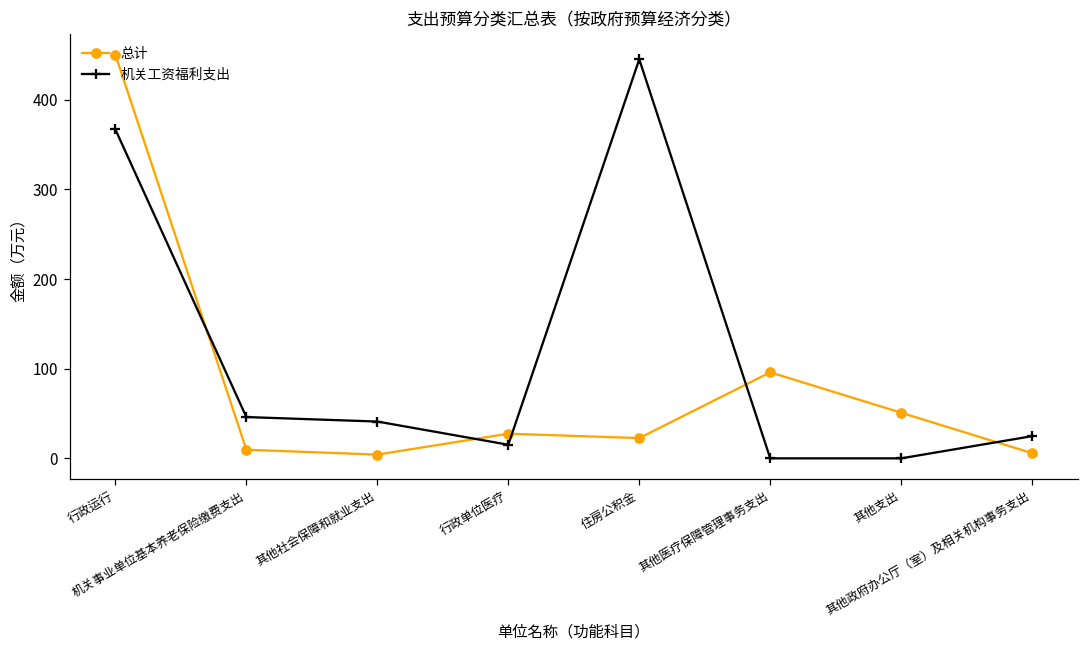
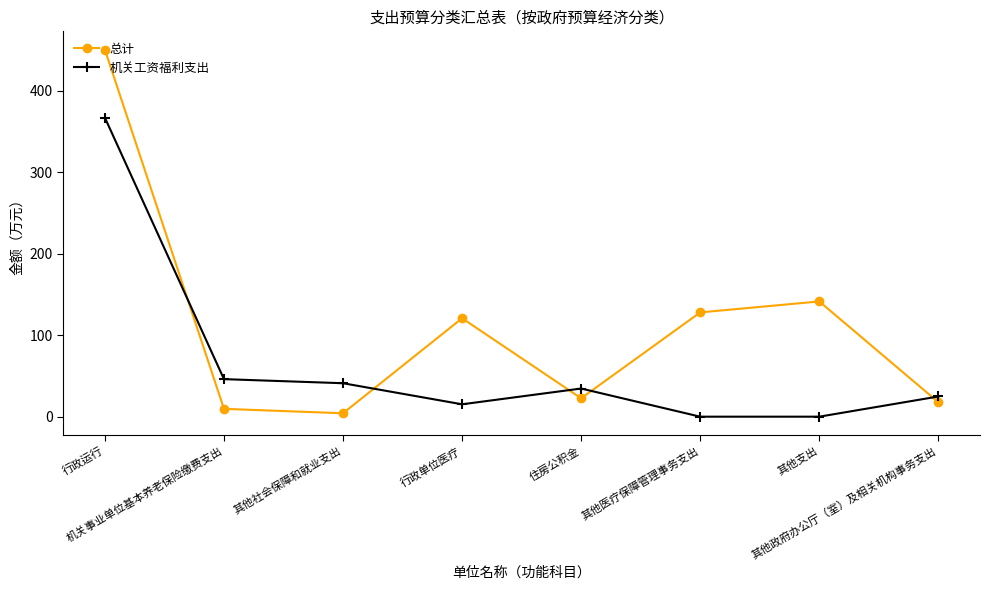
  {
    "总计": {
      "行政运行": 450,
      "机关事业单位基本养老保险缴费支出": 10,
      "其他社会保障和就业支出": 0,
-     "行政单位医疗": 30,
+     "行政单位医疗": 120,
      "住房公积金": 20,
-     "其他医疗保障管理事务支出": 100,
-     "其他支出": 50,
-     "其他政府办公厅（室）及相关机构事务支出": 10
+     "其他医疗保障管理事务支出": 130,
+     "其他支出": 140,
+     "其他政府办公厅（室）及相关机构事务支出": 20
    },
    "机关工资福利支出": {
      "行政运行": 370,
      "机关事业单位基本养老保险缴费支出": 50,
      "其他社会保障和就业支出": 40,
      "行政单位医疗": 20,
-     "住房公积金": 450,
+     "住房公积金": 30,
      "其他医疗保障管理事务支出": 0,
      "其他支出": 0,
      "其他政府办公厅（室）及相关机构事务支出": 20
    }
  }
